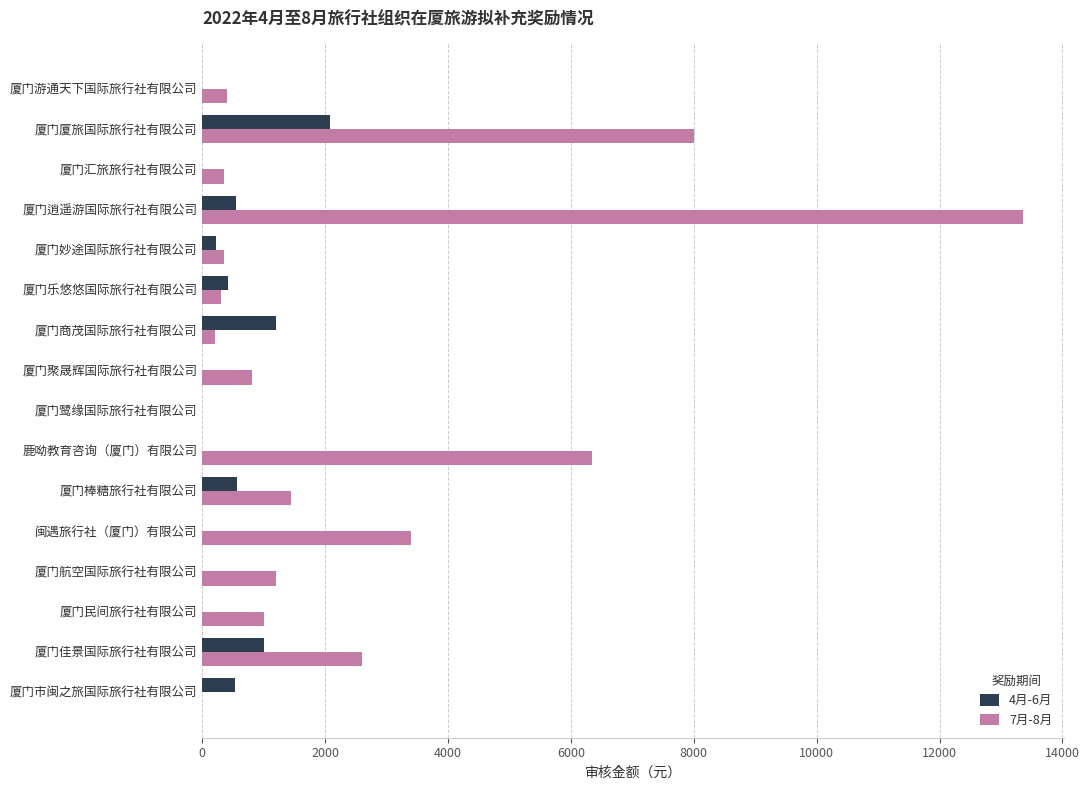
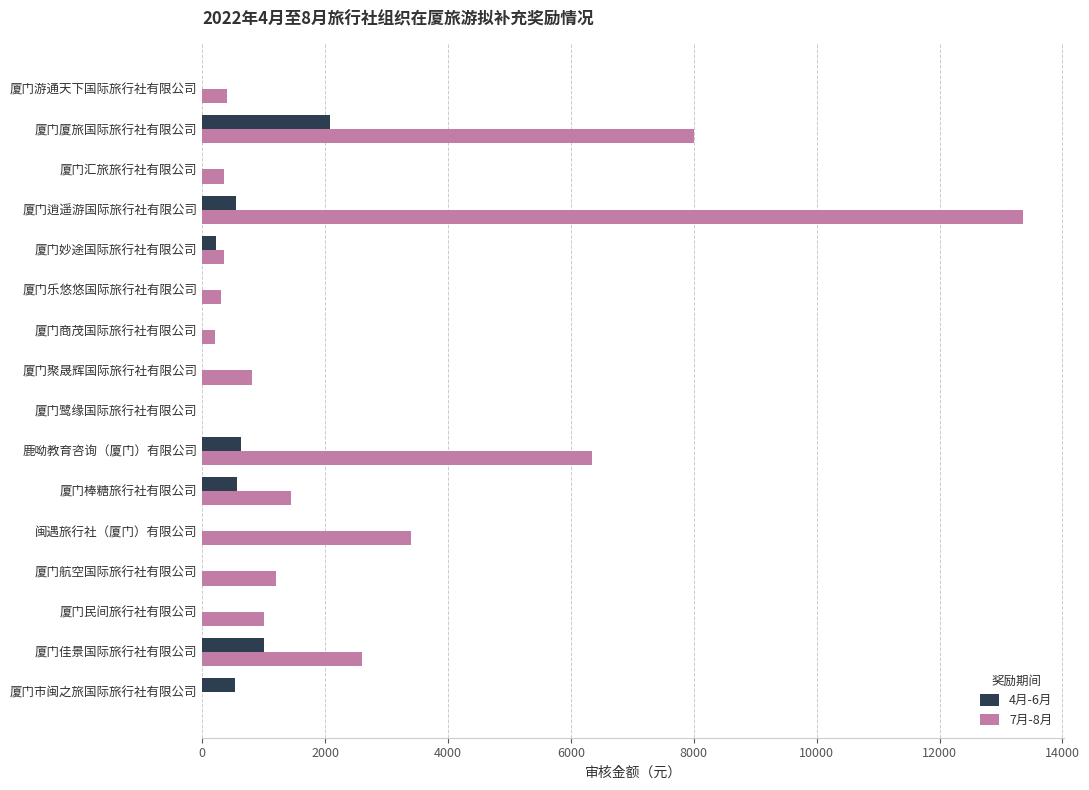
  {
    "4月-6月": {
      "厦门游通天下国际旅行社有限公司": 0,
      "厦门厦旅国际旅行社有限公司": 2100,
      "厦门汇旅旅行社有限公司": 0,
      "厦门逍遥游国际旅行社有限公司": 600,
      "厦门妙途国际旅行社有限公司": 200,
-     "厦门乐悠悠国际旅行社有限公司": 400,
-     "厦门商茂国际旅行社有限公司": 1200,
+     "厦门乐悠悠国际旅行社有限公司": 0,
+     "厦门商茂国际旅行社有限公司": 0,
      "厦门聚晟辉国际旅行社有限公司": 0,
      "厦门鹭缘国际旅行社有限公司": 0,
-     "鹿呦教育咨询（厦门）有限公司": 0,
+     "鹿呦教育咨询（厦门）有限公司": 600,
      "厦门棒糖旅行社有限公司": 600,
      "闽遇旅行社（厦门）有限公司": 0,
      "厦门航空国际旅行社有限公司": 0,
      "厦门民间旅行社有限公司": 0,
      "厦门佳景国际旅行社有限公司": 1000,
      "厦门市闽之旅国际旅行社有限公司": 500
    },
    "7月-8月": {
      "厦门游通天下国际旅行社有限公司": 400,
      "厦门厦旅国际旅行社有限公司": 8000,
      "厦门汇旅旅行社有限公司": 400,
      "厦门逍遥游国际旅行社有限公司": 13400,
      "厦门妙途国际旅行社有限公司": 400,
      "厦门乐悠悠国际旅行社有限公司": 300,
      "厦门商茂国际旅行社有限公司": 200,
      "厦门聚晟辉国际旅行社有限公司": 800,
      "厦门鹭缘国际旅行社有限公司": 0,
      "鹿呦教育咨询（厦门）有限公司": 6300,
      "厦门棒糖旅行社有限公司": 1500,
      "闽遇旅行社（厦门）有限公司": 3400,
      "厦门航空国际旅行社有限公司": 1200,
      "厦门民间旅行社有限公司": 1000,
      "厦门佳景国际旅行社有限公司": 2600,
      "厦门市闽之旅国际旅行社有限公司": 0
    }
  }
